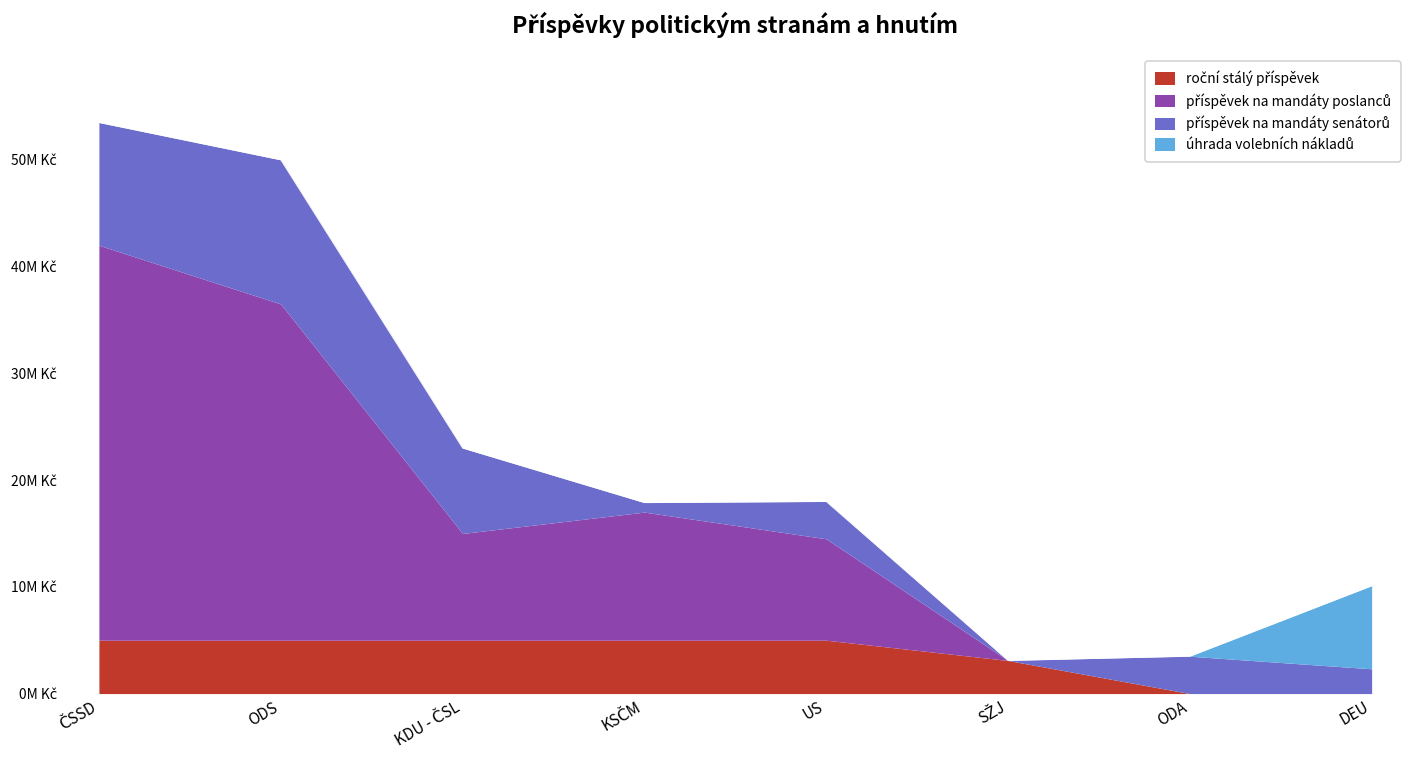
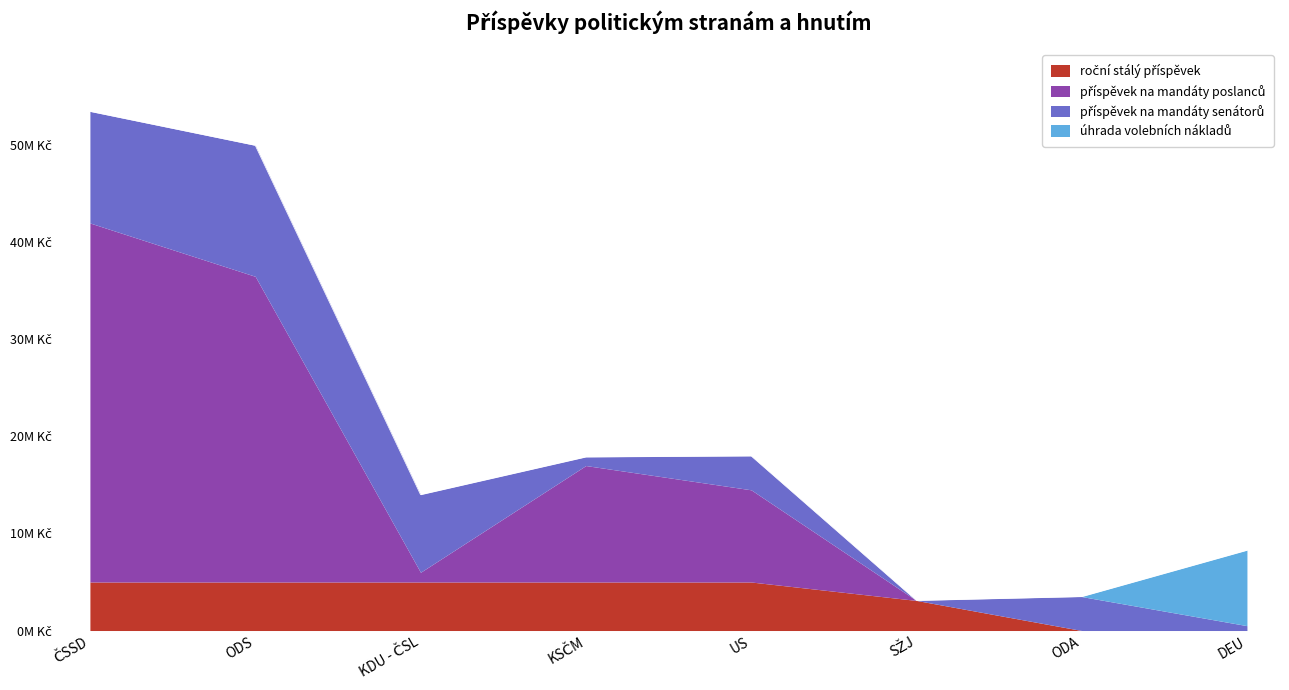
  {
    "příspěvek na mandáty poslanců": {
-     "KDU - ČSL": "10M Kč"
+     "KDU - ČSL": "1M Kč"
    },
    "příspěvek na mandáty senátorů": {
-     "DEU": "2M Kč"
+     "DEU": "1M Kč"
    },
    "úhrada volebních nákladů": {
      "DEU": "8M Kč"
    }
  }
